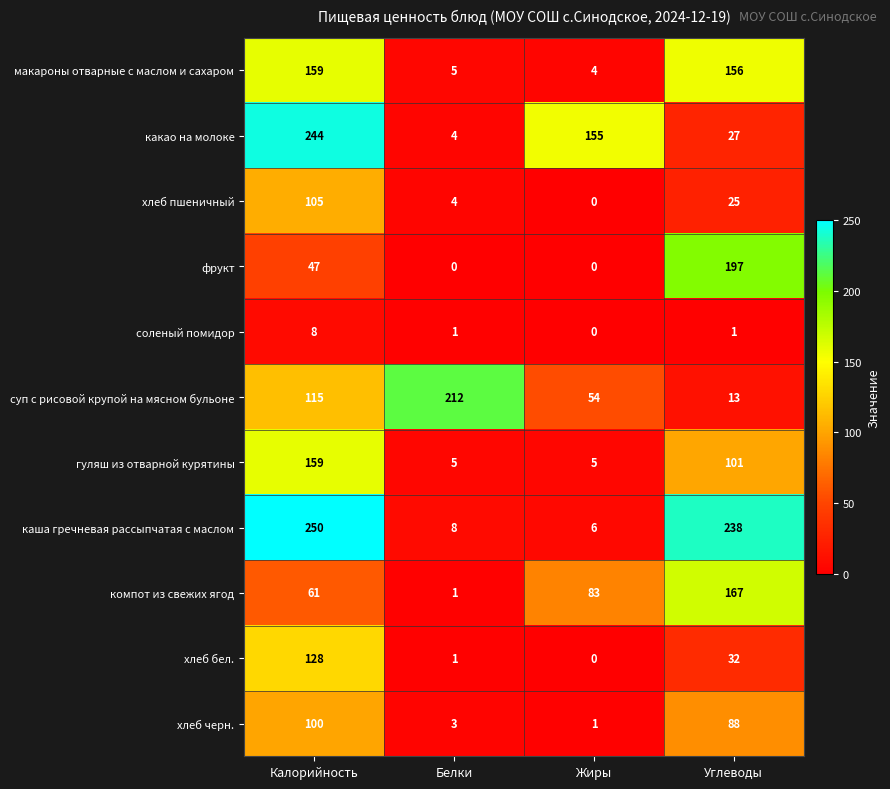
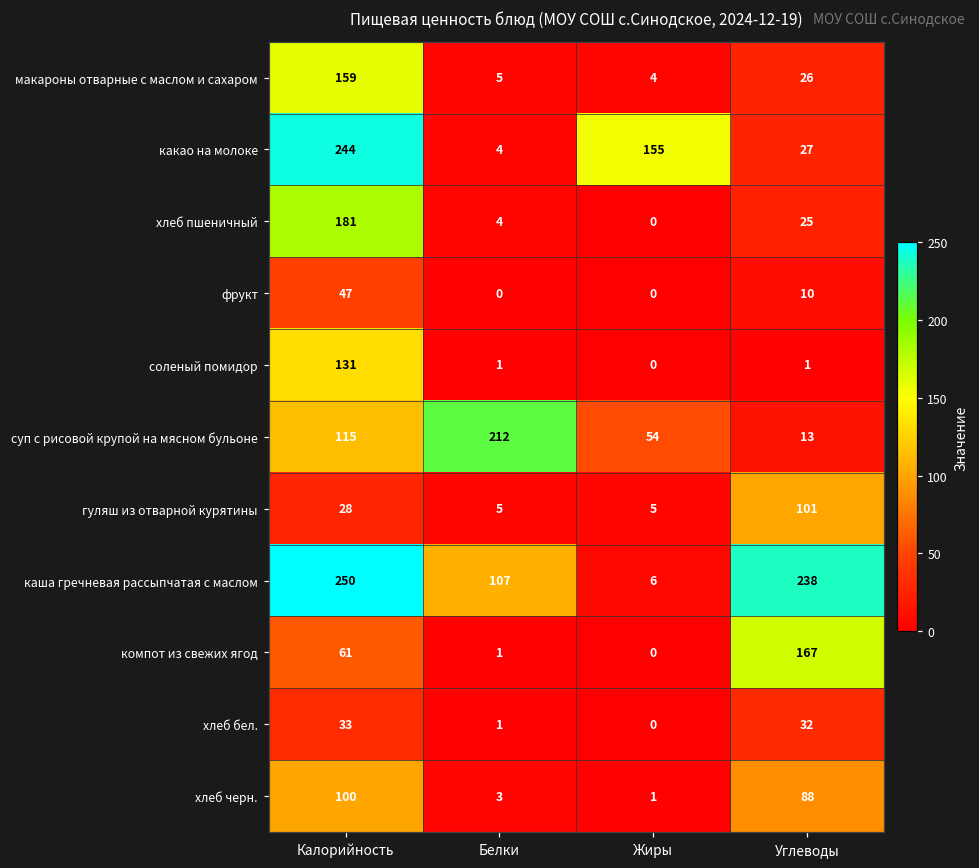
  {
    "макароны отварные с маслом и сахаром": {
      "Калорийность": 159,
      "Белки": 5,
      "Жиры": 4,
-     "Углеводы": 156
+     "Углеводы": 26
    },
    "какао на молоке": {
      "Калорийность": 244,
      "Белки": 4,
      "Жиры": 155,
      "Углеводы": 27
    },
    "хлеб пшеничный": {
-     "Калорийность": 105,
+     "Калорийность": 181,
      "Белки": 4,
      "Жиры": 0,
      "Углеводы": 25
    },
    "фрукт": {
      "Калорийность": 47,
      "Белки": 0,
      "Жиры": 0,
-     "Углеводы": 197
+     "Углеводы": 10
    },
    "соленый помидор": {
-     "Калорийность": 8,
+     "Калорийность": 131,
      "Белки": 1,
      "Жиры": 0,
      "Углеводы": 1
    },
    "суп с рисовой крупой на мясном бульоне": {
      "Калорийность": 115,
      "Белки": 212,
      "Жиры": 54,
      "Углеводы": 13
    },
    "гуляш из отварной курятины": {
-     "Калорийность": 159,
+     "Калорийность": 28,
      "Белки": 5,
      "Жиры": 5,
      "Углеводы": 101
    },
    "каша гречневая рассыпчатая с маслом": {
      "Калорийность": 250,
-     "Белки": 8,
+     "Белки": 107,
      "Жиры": 6,
      "Углеводы": 238
    },
    "компот из свежих ягод": {
      "Калорийность": 61,
      "Белки": 1,
-     "Жиры": 83,
+     "Жиры": 0,
      "Углеводы": 167
    },
    "хлеб бел.": {
-     "Калорийность": 128,
+     "Калорийность": 33,
      "Белки": 1,
      "Жиры": 0,
      "Углеводы": 32
    },
    "хлеб черн.": {
      "Калорийность": 100,
      "Белки": 3,
      "Жиры": 1,
      "Углеводы": 88
    }
  }
